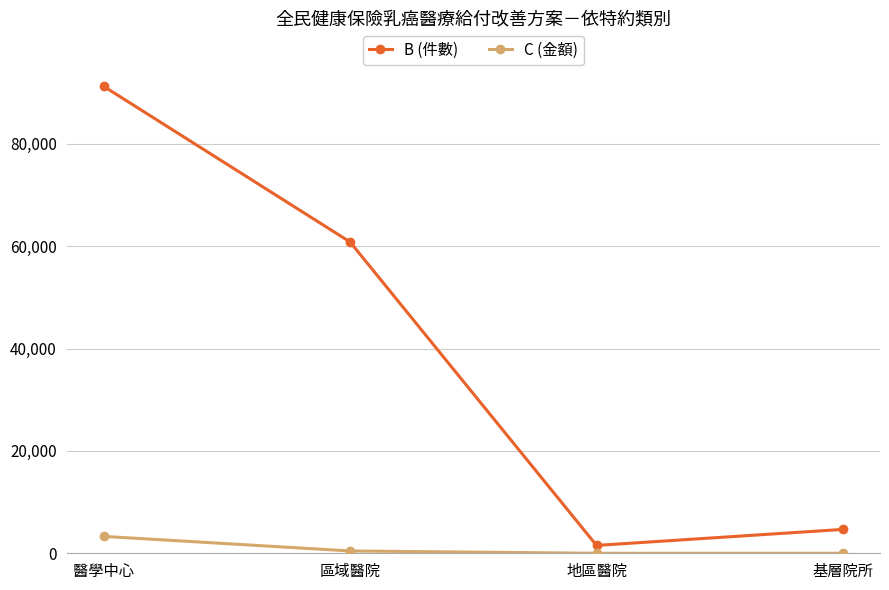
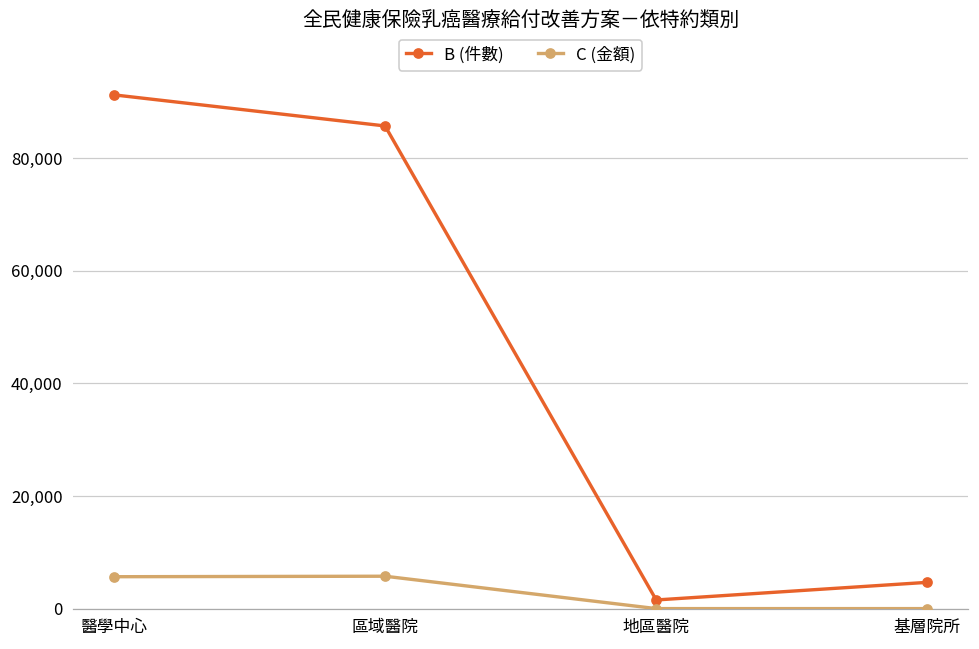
  {
    "B (件數)": {
      "醫學中心": "91,000",
-     "區域醫院": "61,000",
+     "區域醫院": "86,000",
      "地區醫院": "2,000",
      "基層院所": "5,000"
    },
    "C (金額)": {
-     "醫學中心": "3,000",
-     "區域醫院": "0",
+     "醫學中心": "6,000",
+     "區域醫院": "6,000",
      "地區醫院": "0",
      "基層院所": "0"
    }
  }
